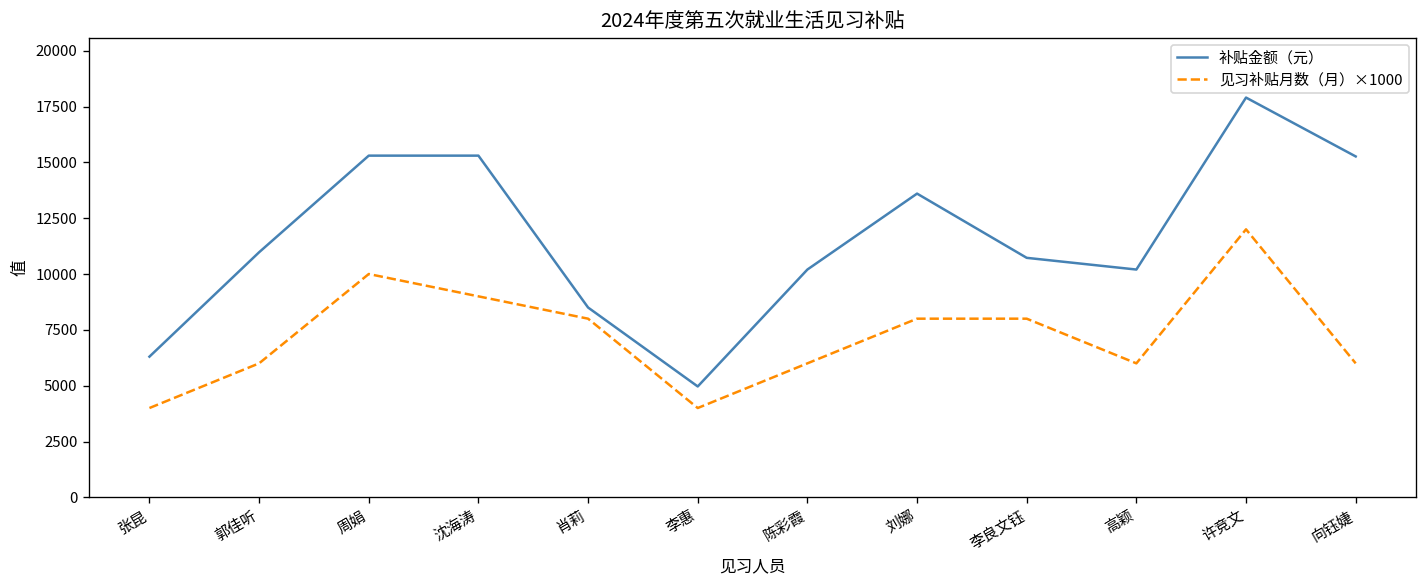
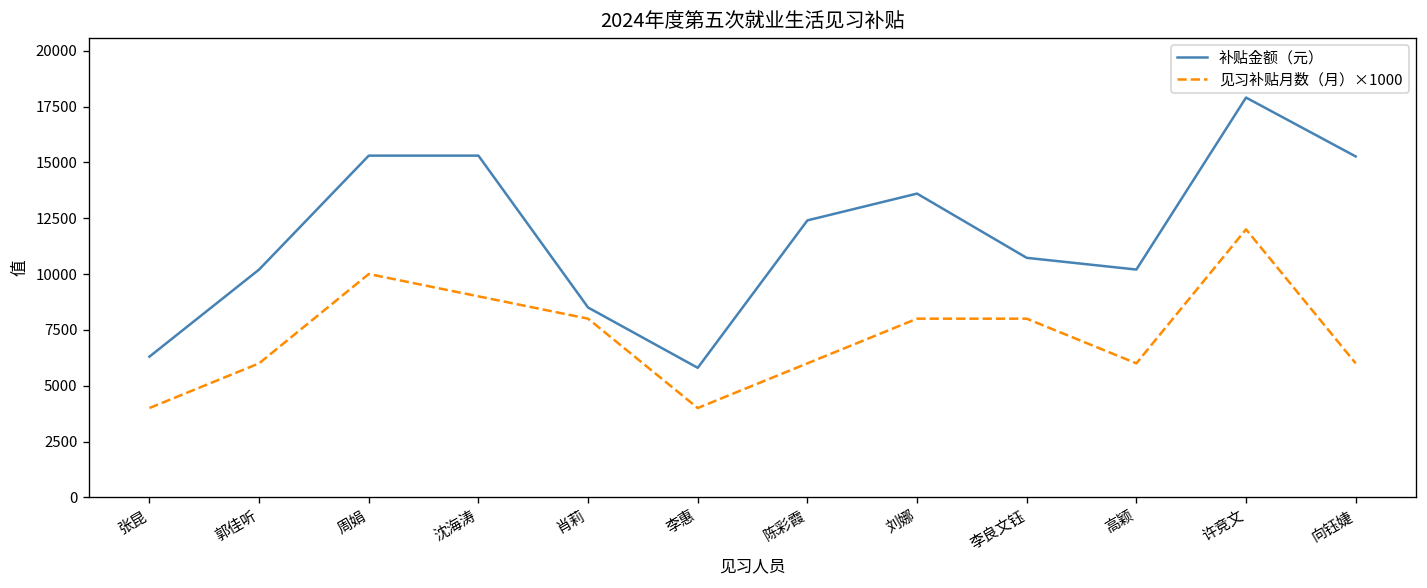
  {
    "补贴金额（元）": {
      "张昆": 6300,
-     "郭佳听": 11000,
+     "郭佳听": 10200,
      "周娟": 15300,
      "沈海涛": 15300,
      "肖莉": 8500,
-     "李惠": 5000,
-     "陈彩霞": 10200,
+     "李惠": 5800,
+     "陈彩霞": 12400,
      "刘娜": 13600,
      "李良文钰": 10700,
      "高颖": 10200,
      "许竞文": 17900,
      "向钰婕": 15300
    },
    "见习补贴月数（月）×1000": {
      "张昆": 4000,
      "郭佳听": 6000,
      "周娟": 10000,
      "沈海涛": 9000,
      "肖莉": 8000,
      "李惠": 4000,
      "陈彩霞": 6000,
      "刘娜": 8000,
      "李良文钰": 8000,
      "高颖": 6000,
      "许竞文": 12000,
      "向钰婕": 6000
    }
  }
